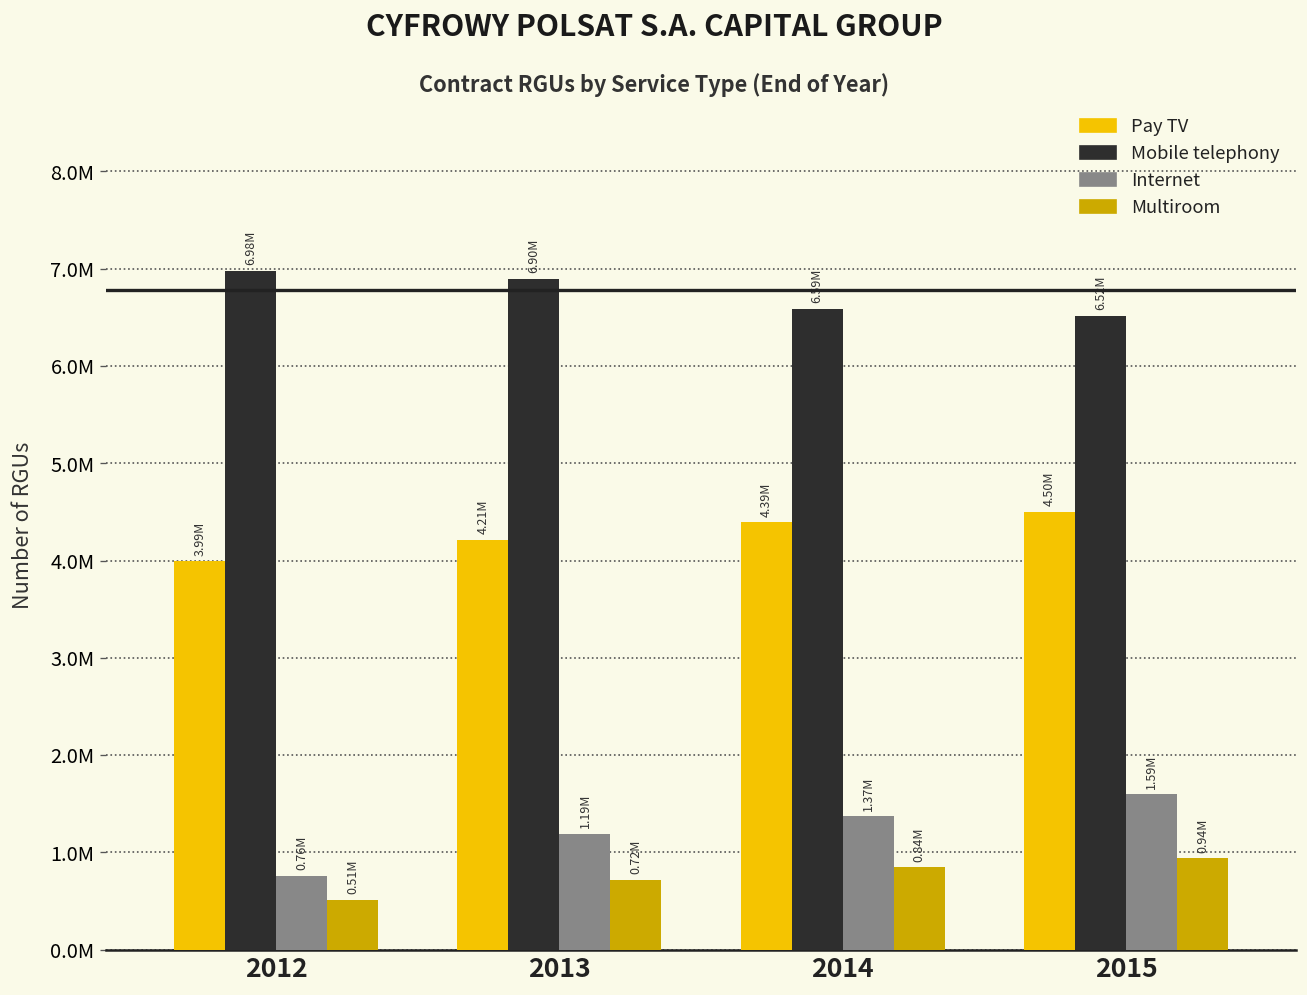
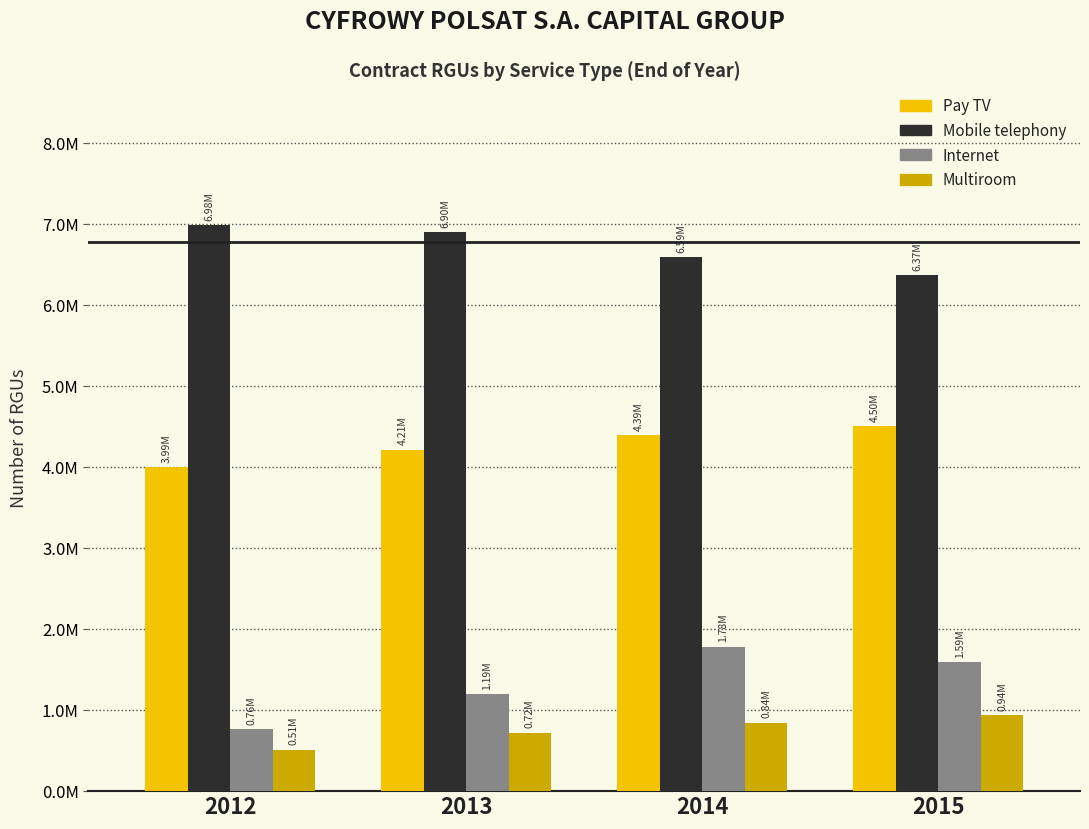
  {
    "Mobile telephony": {
      "2012": "6.98M",
      "2013": "6.90M",
      "2014": "6.59M",
-     "2015": "6.52M"
+     "2015": "6.37M"
    },
    "Internet": {
      "2012": "0.76M",
      "2013": "1.19M",
-     "2014": "1.37M",
+     "2014": "1.78M",
      "2015": "1.59M"
    }
  }
